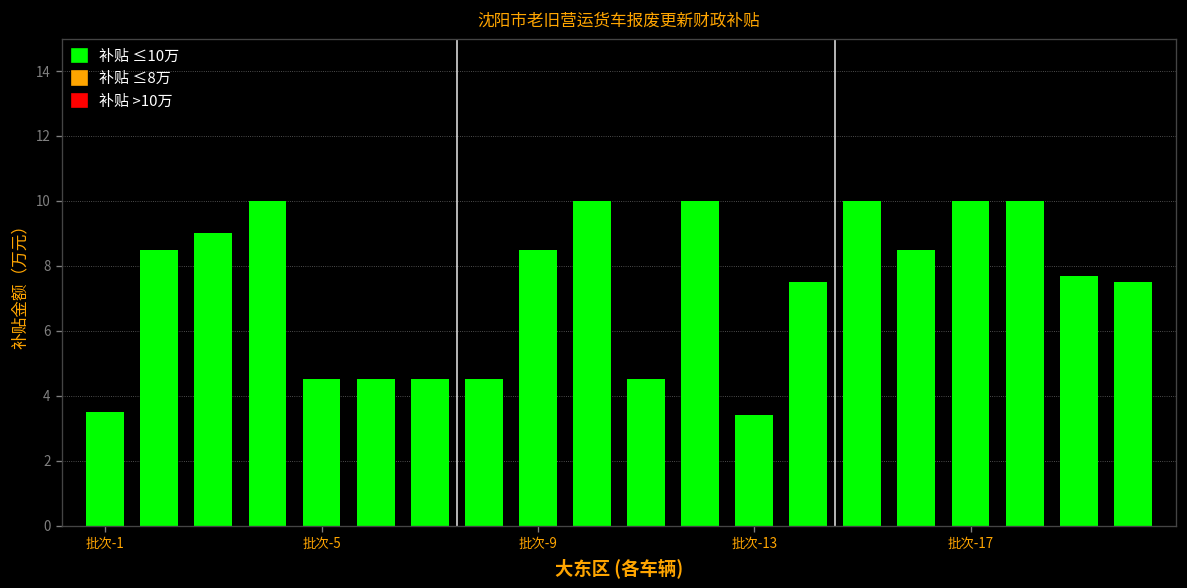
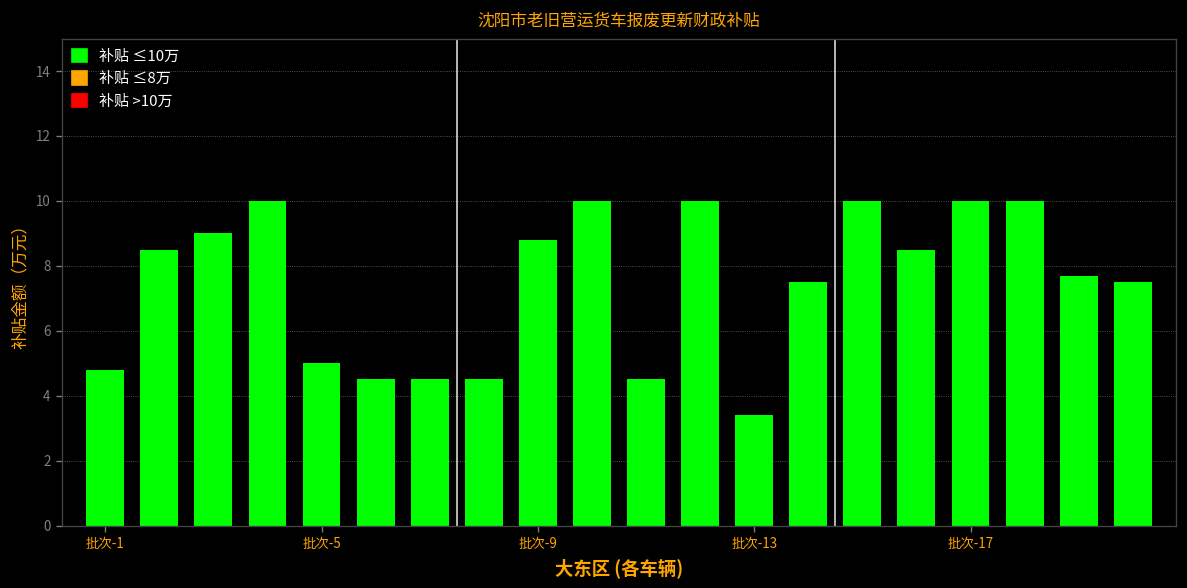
  {
-   "批次-1": 3.5,
-   "批次-5": 4.5,
-   "批次-9": 8.5,
+   "批次-1": 4.8,
+   "批次-5": 5.0,
+   "批次-9": 8.8,
    "批次-13": 3.4,
    "批次-17": 10.0
  }
